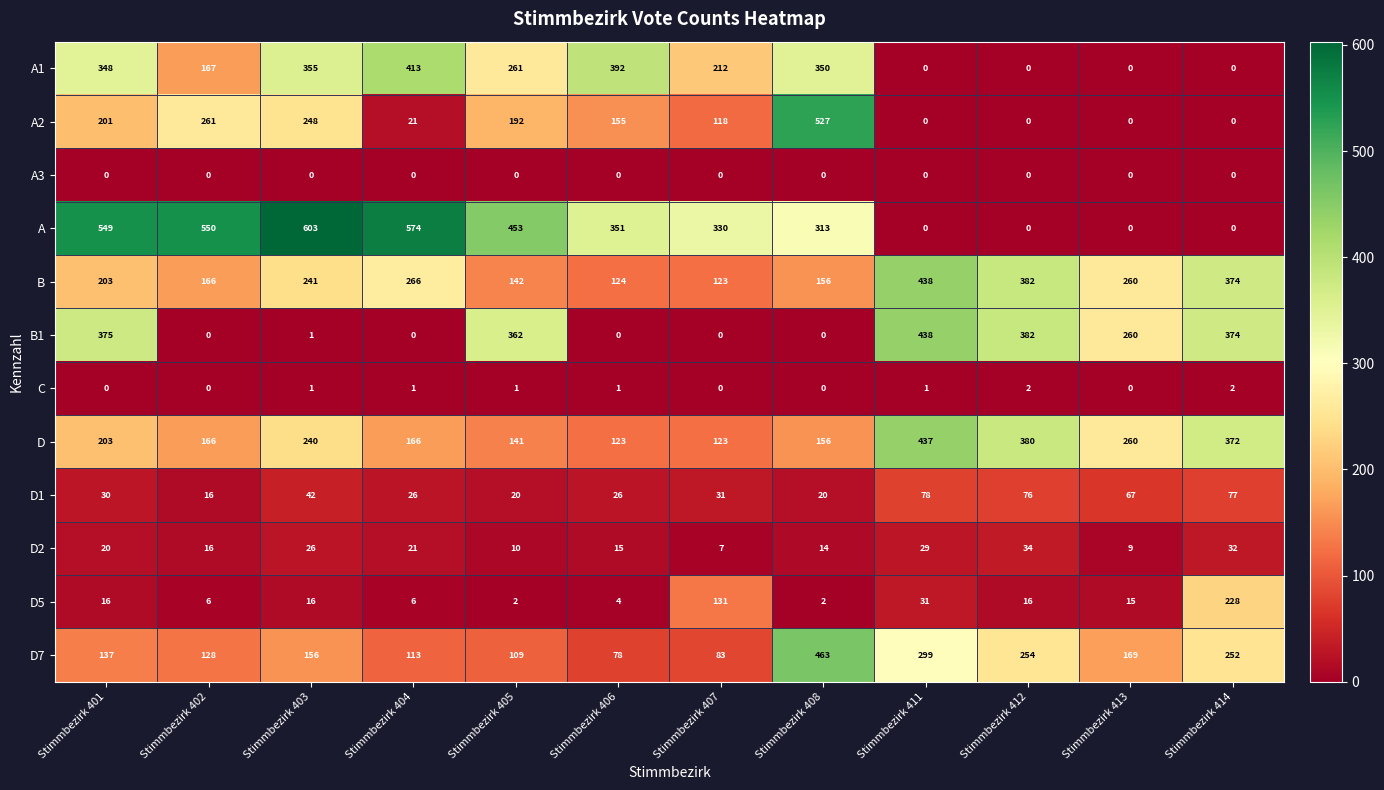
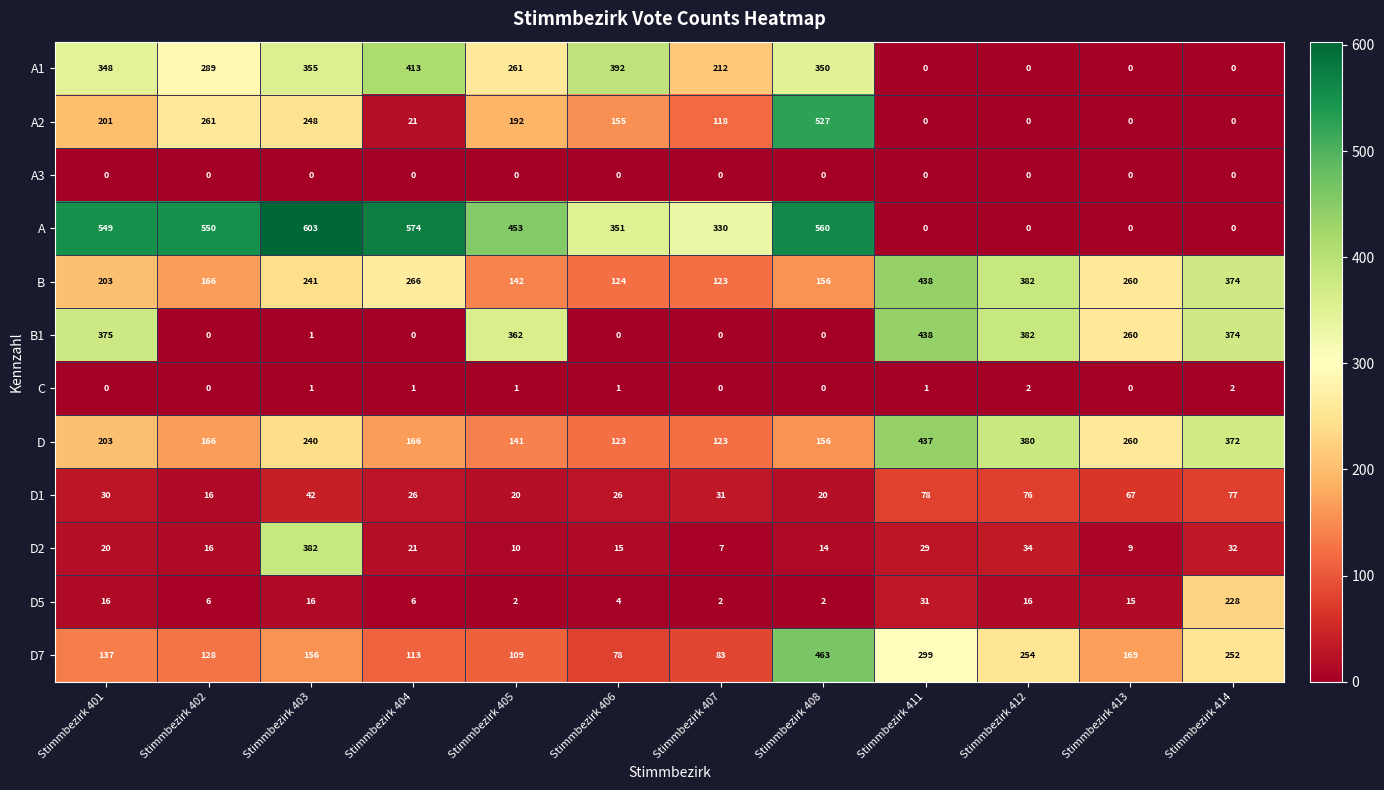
  {
    "A1": {
      "Stimmbezirk 401": 348,
-     "Stimmbezirk 402": 167,
+     "Stimmbezirk 402": 289,
      "Stimmbezirk 403": 355,
      "Stimmbezirk 404": 413,
      "Stimmbezirk 405": 261,
      "Stimmbezirk 406": 392,
      "Stimmbezirk 407": 212,
      "Stimmbezirk 408": 350,
      "Stimmbezirk 411": 0,
      "Stimmbezirk 412": 0,
      "Stimmbezirk 413": 0,
      "Stimmbezirk 414": 0
    },
    "A2": {
      "Stimmbezirk 401": 201,
      "Stimmbezirk 402": 261,
      "Stimmbezirk 403": 248,
      "Stimmbezirk 404": 21,
      "Stimmbezirk 405": 192,
      "Stimmbezirk 406": 155,
      "Stimmbezirk 407": 118,
      "Stimmbezirk 408": 527,
      "Stimmbezirk 411": 0,
      "Stimmbezirk 412": 0,
      "Stimmbezirk 413": 0,
      "Stimmbezirk 414": 0
    },
    "A3": {
      "Stimmbezirk 401": 0,
      "Stimmbezirk 402": 0,
      "Stimmbezirk 403": 0,
      "Stimmbezirk 404": 0,
      "Stimmbezirk 405": 0,
      "Stimmbezirk 406": 0,
      "Stimmbezirk 407": 0,
      "Stimmbezirk 408": 0,
      "Stimmbezirk 411": 0,
      "Stimmbezirk 412": 0,
      "Stimmbezirk 413": 0,
      "Stimmbezirk 414": 0
    },
    "A": {
      "Stimmbezirk 401": 549,
      "Stimmbezirk 402": 550,
      "Stimmbezirk 403": 603,
      "Stimmbezirk 404": 574,
      "Stimmbezirk 405": 453,
      "Stimmbezirk 406": 351,
      "Stimmbezirk 407": 330,
-     "Stimmbezirk 408": 313,
+     "Stimmbezirk 408": 560,
      "Stimmbezirk 411": 0,
      "Stimmbezirk 412": 0,
      "Stimmbezirk 413": 0,
      "Stimmbezirk 414": 0
    },
    "B": {
      "Stimmbezirk 401": 203,
      "Stimmbezirk 402": 166,
      "Stimmbezirk 403": 241,
      "Stimmbezirk 404": 266,
      "Stimmbezirk 405": 142,
      "Stimmbezirk 406": 124,
      "Stimmbezirk 407": 123,
      "Stimmbezirk 408": 156,
      "Stimmbezirk 411": 438,
      "Stimmbezirk 412": 382,
      "Stimmbezirk 413": 260,
      "Stimmbezirk 414": 374
    },
    "B1": {
      "Stimmbezirk 401": 375,
      "Stimmbezirk 402": 0,
      "Stimmbezirk 403": 1,
      "Stimmbezirk 404": 0,
      "Stimmbezirk 405": 362,
      "Stimmbezirk 406": 0,
      "Stimmbezirk 407": 0,
      "Stimmbezirk 408": 0,
      "Stimmbezirk 411": 438,
      "Stimmbezirk 412": 382,
      "Stimmbezirk 413": 260,
      "Stimmbezirk 414": 374
    },
    "C": {
      "Stimmbezirk 401": 0,
      "Stimmbezirk 402": 0,
      "Stimmbezirk 403": 1,
      "Stimmbezirk 404": 1,
      "Stimmbezirk 405": 1,
      "Stimmbezirk 406": 1,
      "Stimmbezirk 407": 0,
      "Stimmbezirk 408": 0,
      "Stimmbezirk 411": 1,
      "Stimmbezirk 412": 2,
      "Stimmbezirk 413": 0,
      "Stimmbezirk 414": 2
    },
    "D": {
      "Stimmbezirk 401": 203,
      "Stimmbezirk 402": 166,
      "Stimmbezirk 403": 240,
      "Stimmbezirk 404": 166,
      "Stimmbezirk 405": 141,
      "Stimmbezirk 406": 123,
      "Stimmbezirk 407": 123,
      "Stimmbezirk 408": 156,
      "Stimmbezirk 411": 437,
      "Stimmbezirk 412": 380,
      "Stimmbezirk 413": 260,
      "Stimmbezirk 414": 372
    },
    "D1": {
      "Stimmbezirk 401": 30,
      "Stimmbezirk 402": 16,
      "Stimmbezirk 403": 42,
      "Stimmbezirk 404": 26,
      "Stimmbezirk 405": 20,
      "Stimmbezirk 406": 26,
      "Stimmbezirk 407": 31,
      "Stimmbezirk 408": 20,
      "Stimmbezirk 411": 78,
      "Stimmbezirk 412": 76,
      "Stimmbezirk 413": 67,
      "Stimmbezirk 414": 77
    },
    "D2": {
      "Stimmbezirk 401": 20,
      "Stimmbezirk 402": 16,
-     "Stimmbezirk 403": 26,
+     "Stimmbezirk 403": 382,
      "Stimmbezirk 404": 21,
      "Stimmbezirk 405": 10,
      "Stimmbezirk 406": 15,
      "Stimmbezirk 407": 7,
      "Stimmbezirk 408": 14,
      "Stimmbezirk 411": 29,
      "Stimmbezirk 412": 34,
      "Stimmbezirk 413": 9,
      "Stimmbezirk 414": 32
    },
    "D5": {
      "Stimmbezirk 401": 16,
      "Stimmbezirk 402": 6,
      "Stimmbezirk 403": 16,
      "Stimmbezirk 404": 6,
      "Stimmbezirk 405": 2,
      "Stimmbezirk 406": 4,
-     "Stimmbezirk 407": 131,
+     "Stimmbezirk 407": 2,
      "Stimmbezirk 408": 2,
      "Stimmbezirk 411": 31,
      "Stimmbezirk 412": 16,
      "Stimmbezirk 413": 15,
      "Stimmbezirk 414": 228
    },
    "D7": {
      "Stimmbezirk 401": 137,
      "Stimmbezirk 402": 128,
      "Stimmbezirk 403": 156,
      "Stimmbezirk 404": 113,
      "Stimmbezirk 405": 109,
      "Stimmbezirk 406": 78,
      "Stimmbezirk 407": 83,
      "Stimmbezirk 408": 463,
      "Stimmbezirk 411": 299,
      "Stimmbezirk 412": 254,
      "Stimmbezirk 413": 169,
      "Stimmbezirk 414": 252
    }
  }
